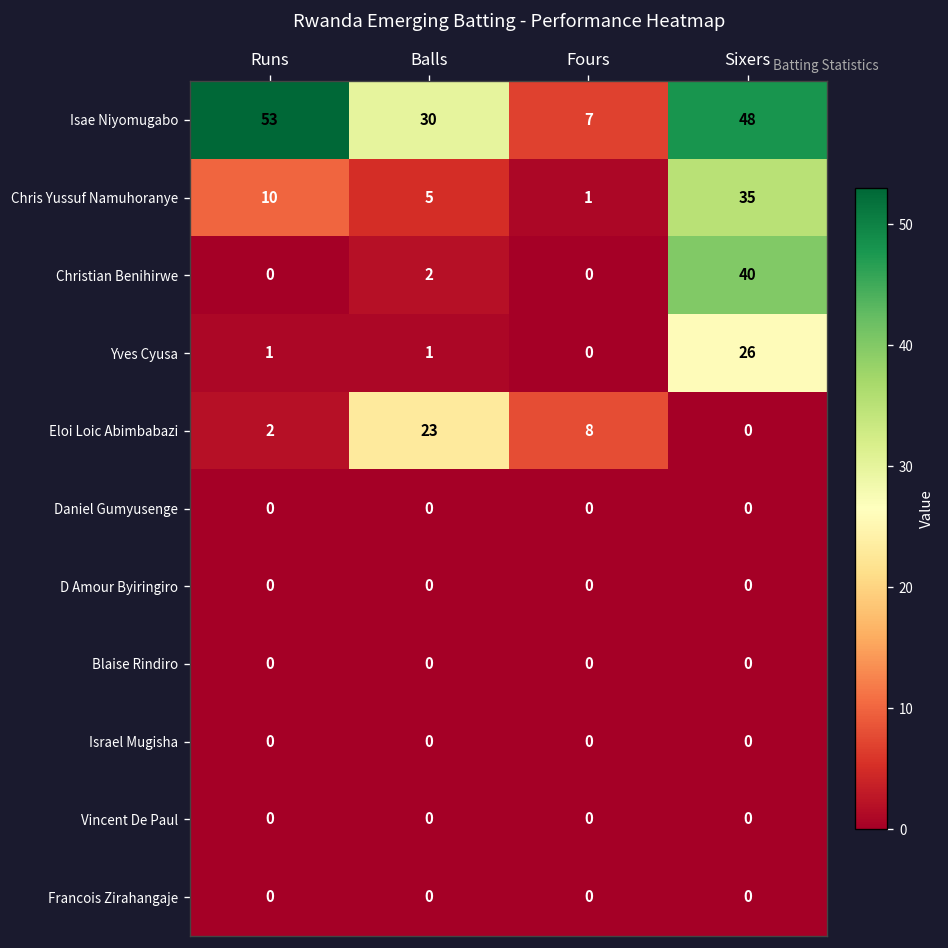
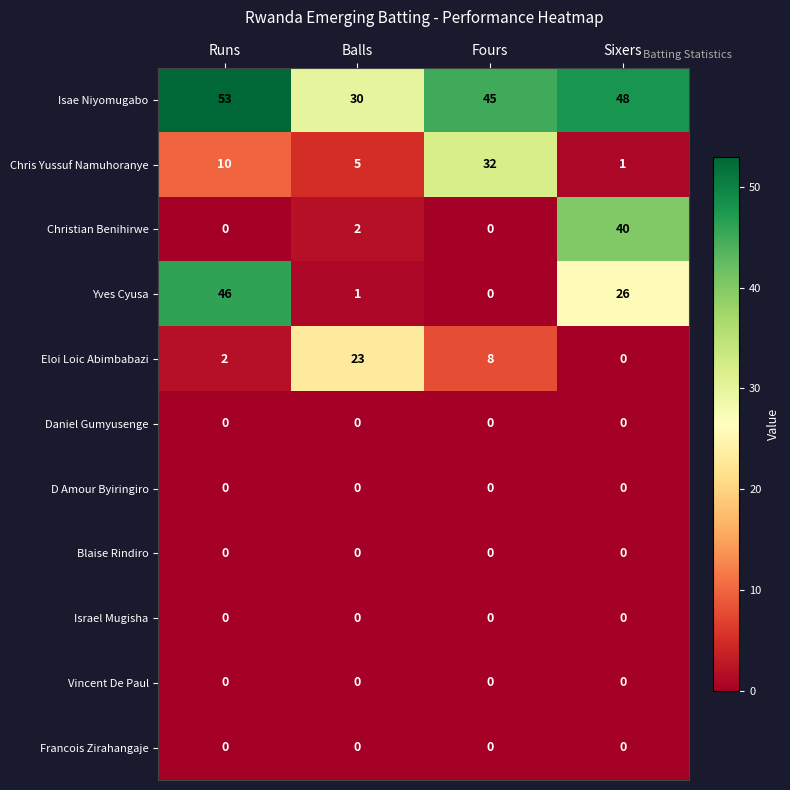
  {
    "Isae Niyomugabo": {
      "Runs": 53,
      "Balls": 30,
-     "Fours": 7,
+     "Fours": 45,
      "Sixers": 48
    },
    "Chris Yussuf Namuhoranye": {
      "Runs": 10,
      "Balls": 5,
-     "Fours": 1,
-     "Sixers": 35
+     "Fours": 32,
+     "Sixers": 1
    },
    "Christian Benihirwe": {
      "Runs": 0,
      "Balls": 2,
      "Fours": 0,
      "Sixers": 40
    },
    "Yves Cyusa": {
-     "Runs": 1,
+     "Runs": 46,
      "Balls": 1,
      "Fours": 0,
      "Sixers": 26
    },
    "Eloi Loic Abimbabazi": {
      "Runs": 2,
      "Balls": 23,
      "Fours": 8,
      "Sixers": 0
    },
    "Daniel Gumyusenge": {
      "Runs": 0,
      "Balls": 0,
      "Fours": 0,
      "Sixers": 0
    },
    "D Amour Byiringiro": {
      "Runs": 0,
      "Balls": 0,
      "Fours": 0,
      "Sixers": 0
    },
    "Blaise Rindiro": {
      "Runs": 0,
      "Balls": 0,
      "Fours": 0,
      "Sixers": 0
    },
    "Israel Mugisha": {
      "Runs": 0,
      "Balls": 0,
      "Fours": 0,
      "Sixers": 0
    },
    "Vincent De Paul": {
      "Runs": 0,
      "Balls": 0,
      "Fours": 0,
      "Sixers": 0
    },
    "Francois Zirahangaje": {
      "Runs": 0,
      "Balls": 0,
      "Fours": 0,
      "Sixers": 0
    }
  }
